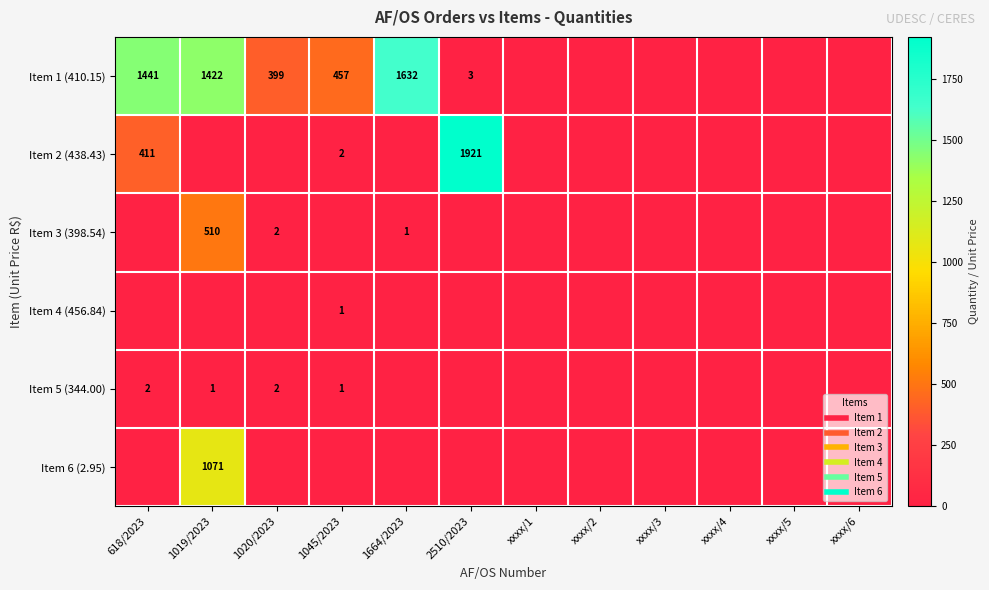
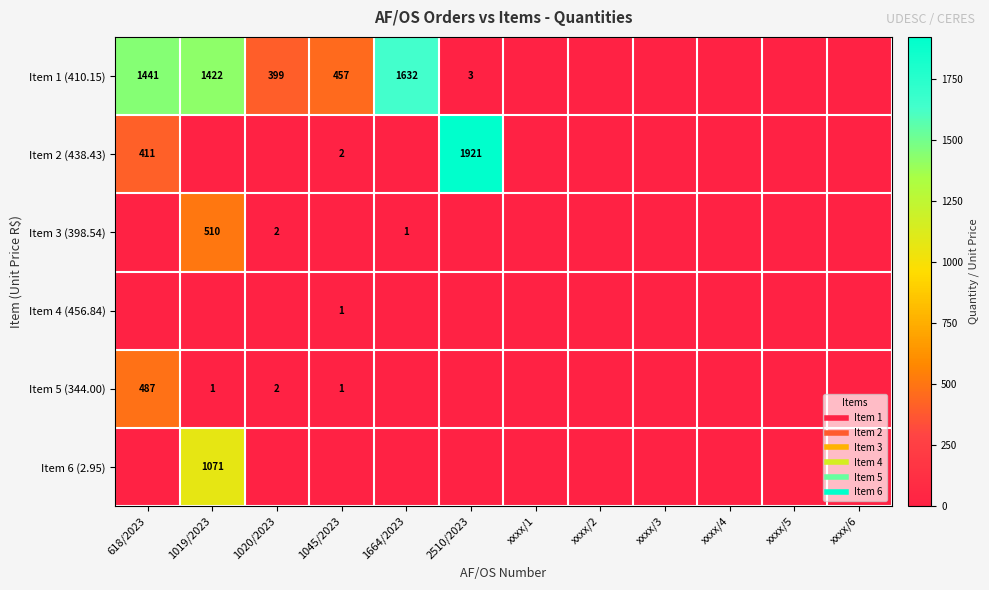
  {
    "Item 1 (410.15)": {
      "618/2023": 1441,
      "1019/2023": 1422,
      "1020/2023": 399,
      "1045/2023": 457,
      "1664/2023": 1632,
      "2510/2023": 3
    },
    "Item 2 (438.43)": {
      "618/2023": 411,
      "1045/2023": 2,
      "2510/2023": 1921
    },
    "Item 3 (398.54)": {
      "1019/2023": 510,
      "1020/2023": 2,
      "1664/2023": 1
    },
    "Item 4 (456.84)": {
      "1045/2023": 1
    },
    "Item 5 (344.00)": {
-     "618/2023": 2,
+     "618/2023": 487,
      "1019/2023": 1,
      "1020/2023": 2,
      "1045/2023": 1
    },
    "Item 6 (2.95)": {
      "1019/2023": 1071
    }
  }
